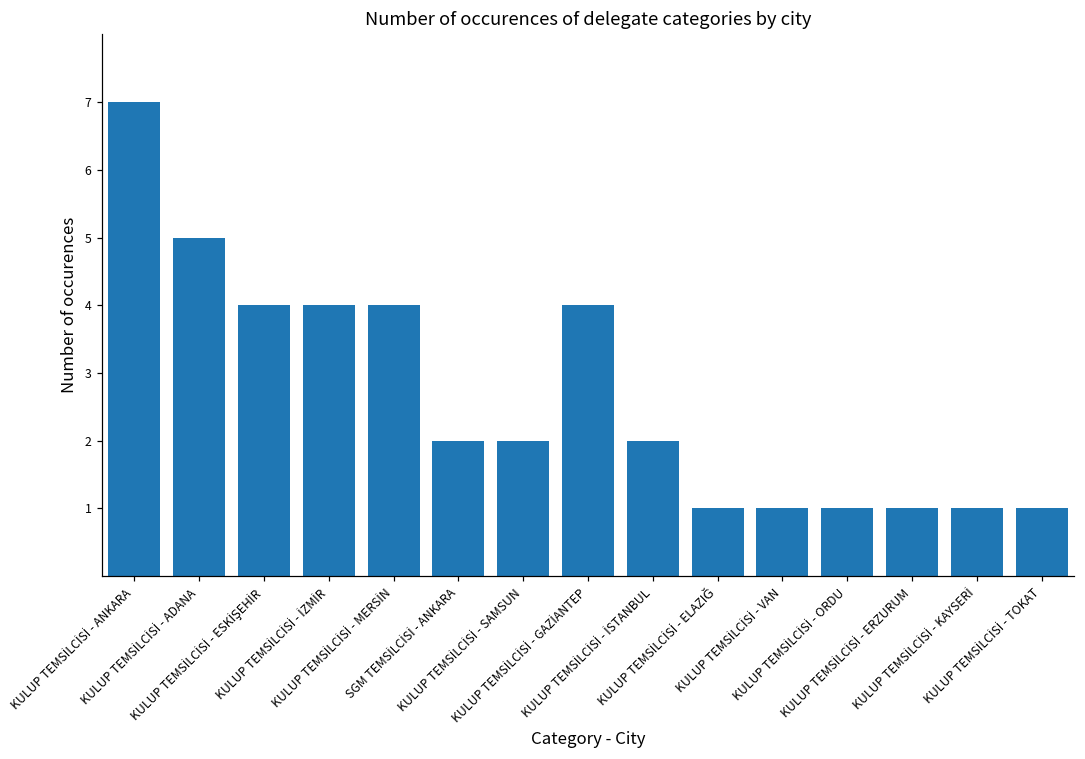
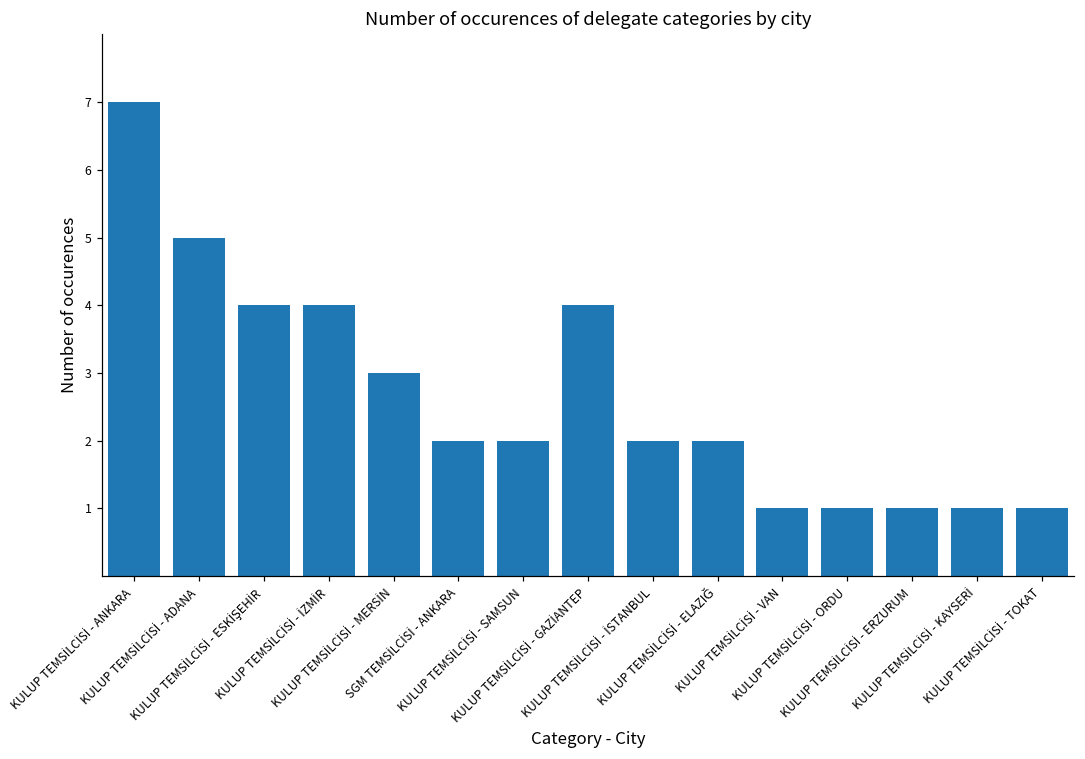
  {
    "KULUP TEMSİLCİSİ - ANKARA": 7,
    "KULUP TEMSİLCİSİ - ADANA": 5,
    "KULUP TEMSİLCİSİ - ESKİŞEHİR": 4,
    "KULUP TEMSİLCİSİ - İZMİR": 4,
-   "KULUP TEMSİLCİSİ - MERSİN": 4,
+   "KULUP TEMSİLCİSİ - MERSİN": 3,
    "SGM TEMSİLCİSİ - ANKARA": 2,
    "KULUP TEMSİLCİSİ - SAMSUN": 2,
    "KULUP TEMSİLCİSİ - GAZİANTEP": 4,
    "KULUP TEMSİLCİSİ - İSTANBUL": 2,
-   "KULUP TEMSİLCİSİ - ELAZIĞ": 1,
+   "KULUP TEMSİLCİSİ - ELAZIĞ": 2,
    "KULUP TEMSİLCİSİ - VAN": 1,
    "KULUP TEMSİLCİSİ - ORDU": 1,
    "KULUP TEMSİLCİSİ - ERZURUM": 1,
    "KULUP TEMSİLCİSİ - KAYSERİ": 1,
    "KULUP TEMSİLCİSİ - TOKAT": 1
  }
